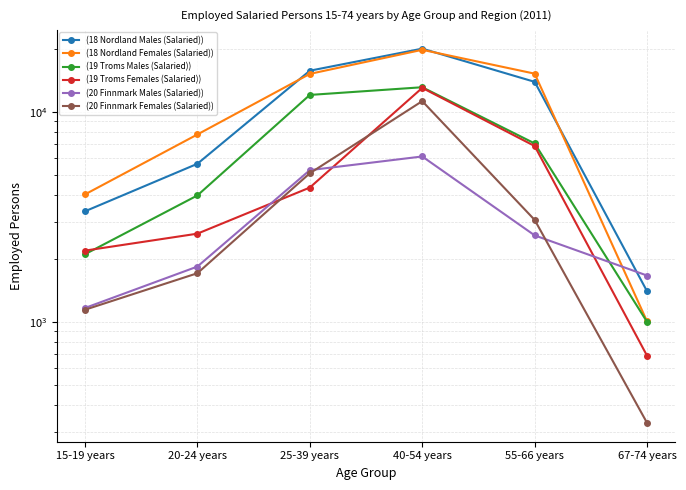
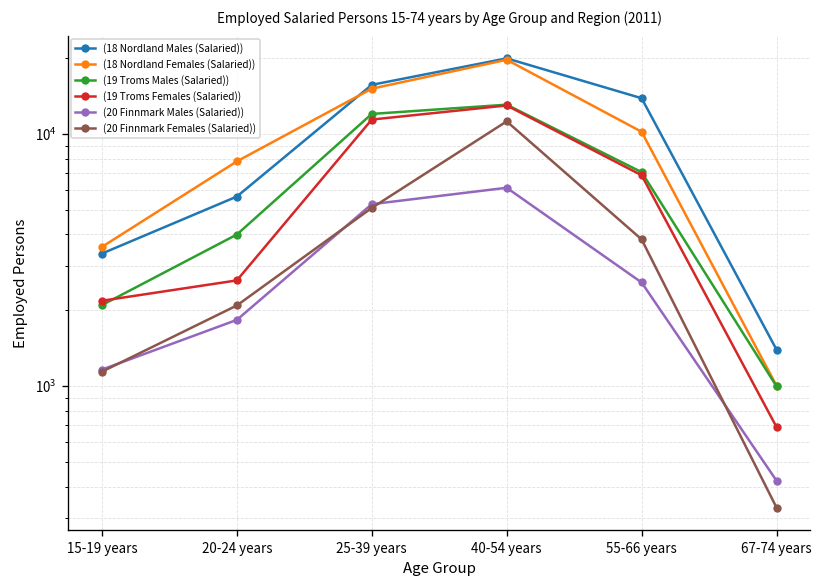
  {
    "(18 Nordland Males (Salaried))": {
      "15-19 years": 3400,
      "20-24 years": 5700,
      "25-39 years": 16000,
      "55-66 years": 14000,
      "67-74 years": 1400
    },
    "(18 Nordland Females (Salaried))": {
-     "15-19 years": 4000,
+     "15-19 years": 3600,
      "20-24 years": 7800,
      "25-39 years": 15000,
-     "55-66 years": 15000
+     "55-66 years": 10000
    },
    "(19 Troms Males (Salaried))": {
      "15-19 years": 2100,
      "20-24 years": 4000,
      "25-39 years": 12000
    },
    "(19 Troms Females (Salaried))": {
      "15-19 years": 2200,
      "20-24 years": 2600,
-     "25-39 years": 4400,
+     "25-39 years": 11000,
      "67-74 years": 690
    },
    "(20 Finnmark Males (Salaried))": {
      "20-24 years": 1800,
      "25-39 years": 5300,
      "40-54 years": 6100,
      "55-66 years": 2600,
-     "67-74 years": 1700
+     "67-74 years": 420
    },
    "(20 Finnmark Females (Salaried))": {
-     "20-24 years": 1700,
+     "20-24 years": 2100,
      "25-39 years": 5100,
      "40-54 years": 11000,
-     "55-66 years": 3100,
+     "55-66 years": 3800,
      "67-74 years": 330
    }
  }
